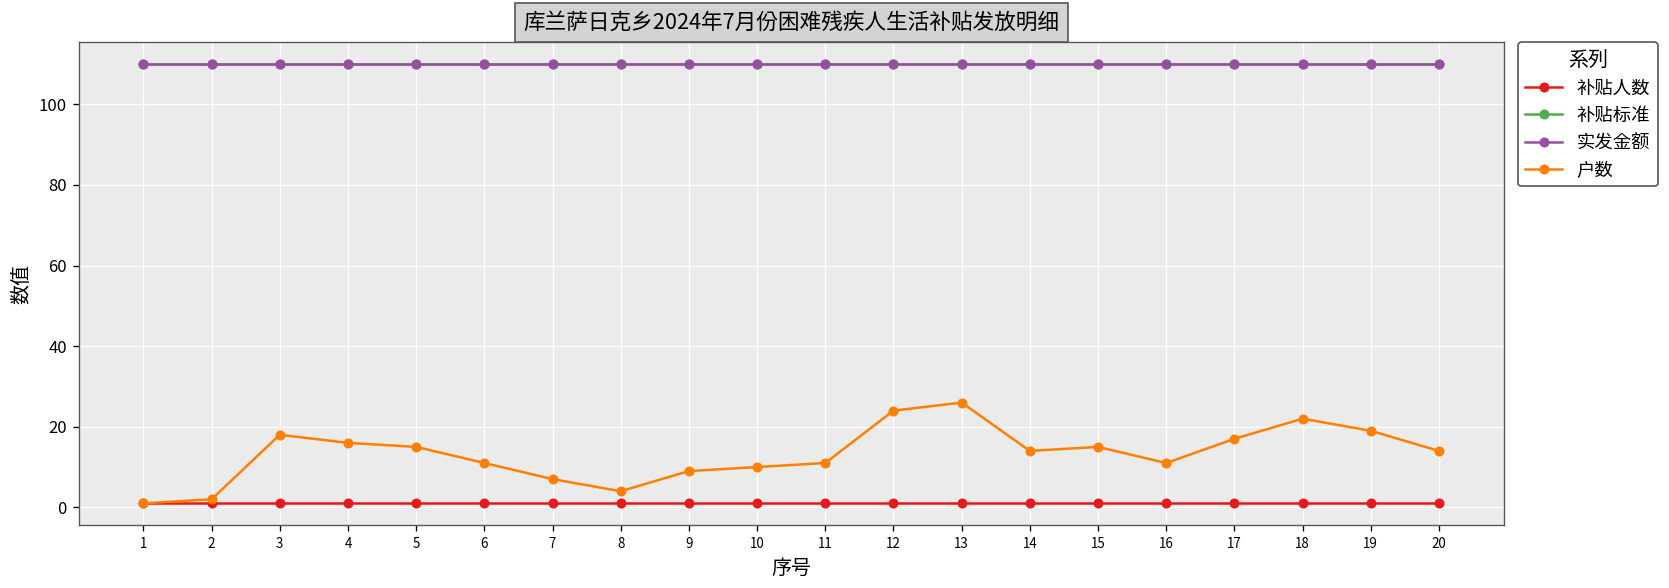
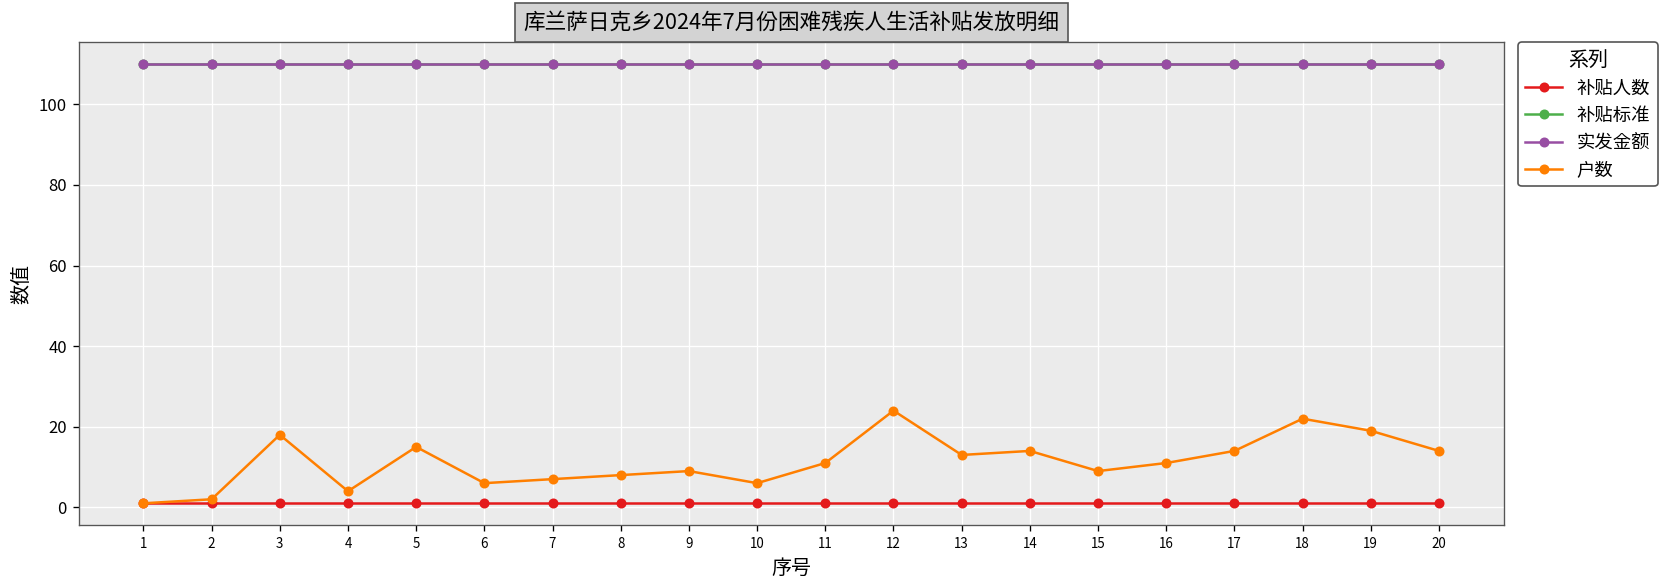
  {
    "补贴人数": {
      "2": 1,
      "3": 1,
      "4": 1,
      "5": 1,
      "6": 1,
      "7": 1,
      "8": 1,
      "9": 1,
      "10": 1,
      "11": 1,
      "12": 1,
      "13": 1,
      "14": 1,
      "15": 1,
      "16": 1,
      "17": 1,
      "18": 1,
      "19": 1,
      "20": 1
    },
    "实发金额": {
      "1": 110,
      "2": 110,
      "3": 110,
      "4": 110,
      "5": 110,
      "6": 110,
      "7": 110,
      "8": 110,
      "9": 110,
      "10": 110,
      "11": 110,
      "12": 110,
      "13": 110,
      "14": 110,
      "15": 110,
      "16": 110,
      "17": 110,
      "18": 110,
      "19": 110,
      "20": 110
    },
    "户数": {
      "2": 2,
      "3": 18,
-     "4": 16,
+     "4": 4,
      "5": 15,
-     "6": 11,
+     "6": 6,
      "7": 7,
-     "8": 4,
+     "8": 8,
      "9": 9,
-     "10": 10,
+     "10": 6,
      "11": 11,
      "12": 24,
-     "13": 26,
+     "13": 13,
      "14": 14,
-     "15": 15,
+     "15": 9,
      "16": 11,
-     "17": 17,
+     "17": 14,
      "18": 22,
      "19": 19,
      "20": 14
    }
  }
